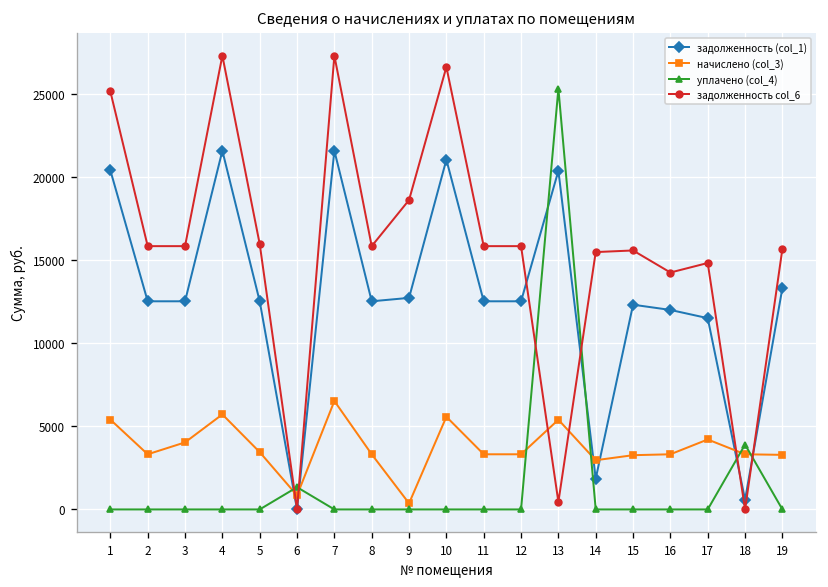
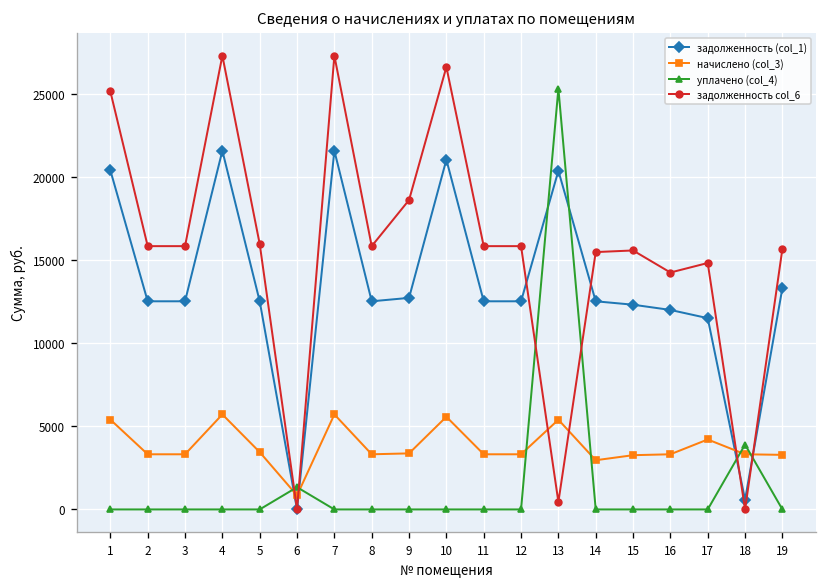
  {
    "задолженность (col_1)": {
      "1": 20400,
      "2": 12500,
      "3": 12500,
      "4": 21600,
      "5": 12500,
      "7": 21600,
      "8": 12500,
      "9": 12700,
      "10": 21100,
      "11": 12500,
      "12": 12500,
      "13": 20400,
-     "14": 1900,
+     "14": 12500,
      "15": 12300,
      "16": 12000,
      "17": 11500,
      "18": 600,
      "19": 13300
    },
    "начислено (col_3)": {
      "1": 5400,
      "2": 3300,
-     "3": 4000,
+     "3": 3300,
      "4": 5700,
      "5": 3500,
      "6": 800,
-     "7": 6500,
+     "7": 5700,
      "8": 3300,
-     "9": 400,
+     "9": 3400,
      "10": 5600,
      "11": 3300,
      "12": 3300,
      "13": 5400,
      "14": 3000,
      "15": 3300,
      "16": 3300,
      "17": 4200,
      "18": 3300,
      "19": 3300
    },
    "уплачено (col_4)": {
      "1": 0,
      "2": 0,
      "3": 0,
      "4": 0,
      "5": 0,
      "6": 1300,
      "7": 0,
      "8": 0,
      "9": 0,
      "10": 0,
      "11": 0,
      "12": 0,
      "13": 25300,
      "14": 0,
      "15": 0,
      "16": 0,
      "17": 0,
      "18": 3900,
      "19": 0
    },
    "задолженность col_6": {
      "1": 25200,
      "2": 15900,
      "3": 15900,
      "4": 27300,
      "5": 16000,
      "7": 27300,
      "8": 15900,
      "9": 18600,
      "10": 26600,
      "11": 15900,
      "12": 15900,
      "13": 500,
      "14": 15500,
      "15": 15600,
      "16": 14300,
      "17": 14800,
      "18": 0,
      "19": 15700
    }
  }
